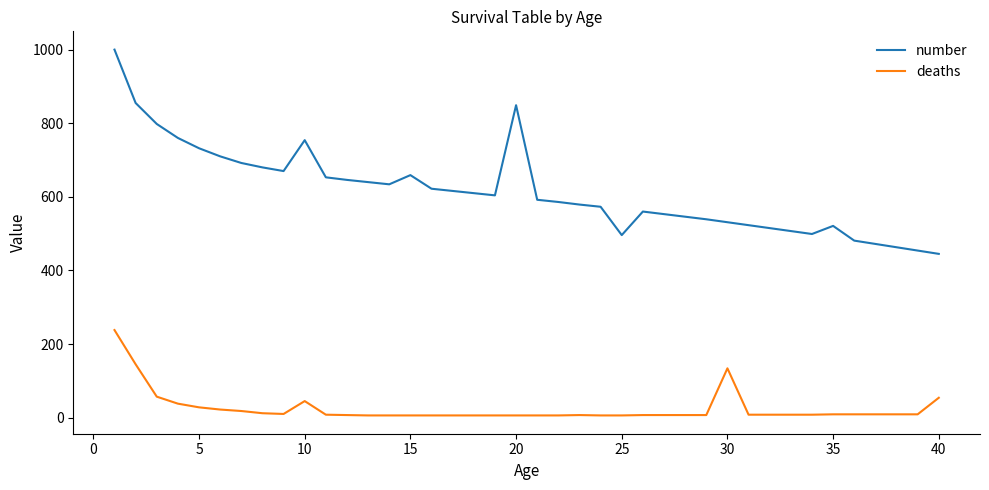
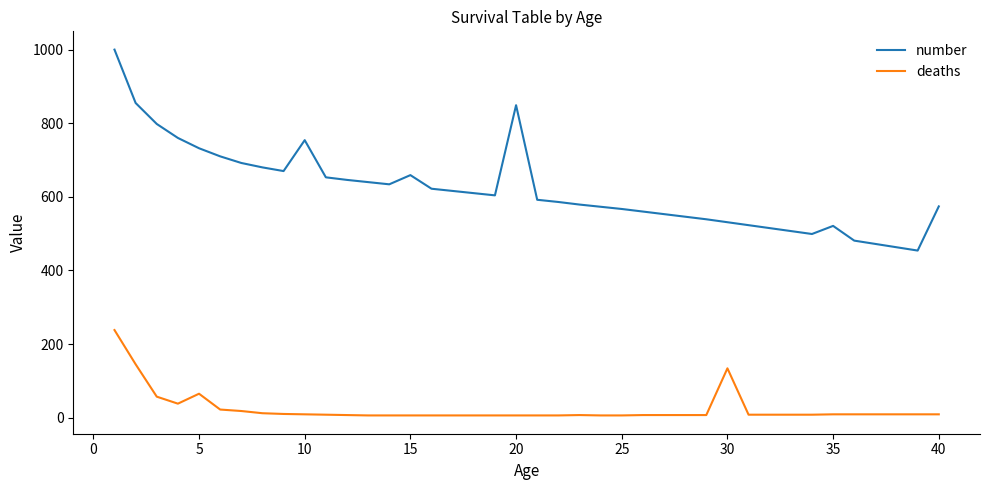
  {
    "number": {
      "5": 730,
      "10": 750,
      "15": 660,
      "20": 850,
-     "25": 500,
+     "25": 570,
      "30": 530,
      "35": 520,
-     "40": 450
+     "40": 570
    },
    "deaths": {
-     "5": 30,
-     "10": 50,
+     "5": 70,
+     "10": 10,
      "15": 10,
      "20": 10,
      "25": 10,
      "30": 130,
      "35": 10,
-     "40": 50
+     "40": 10
    }
  }
